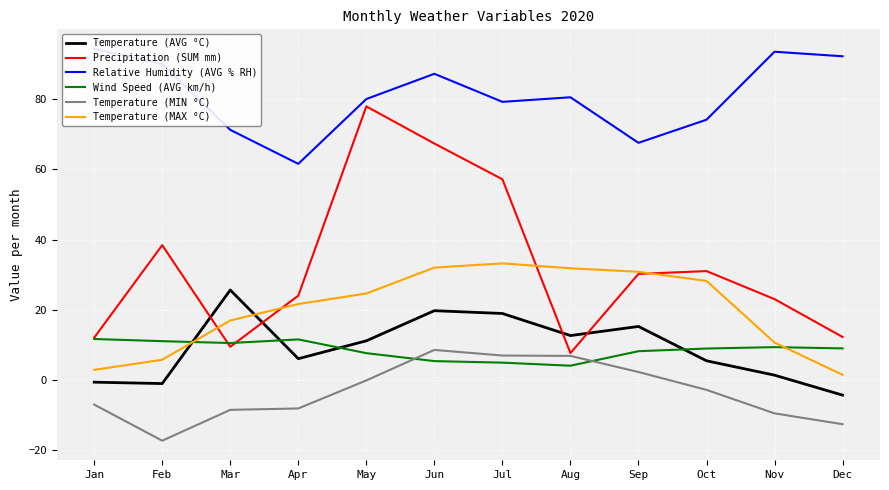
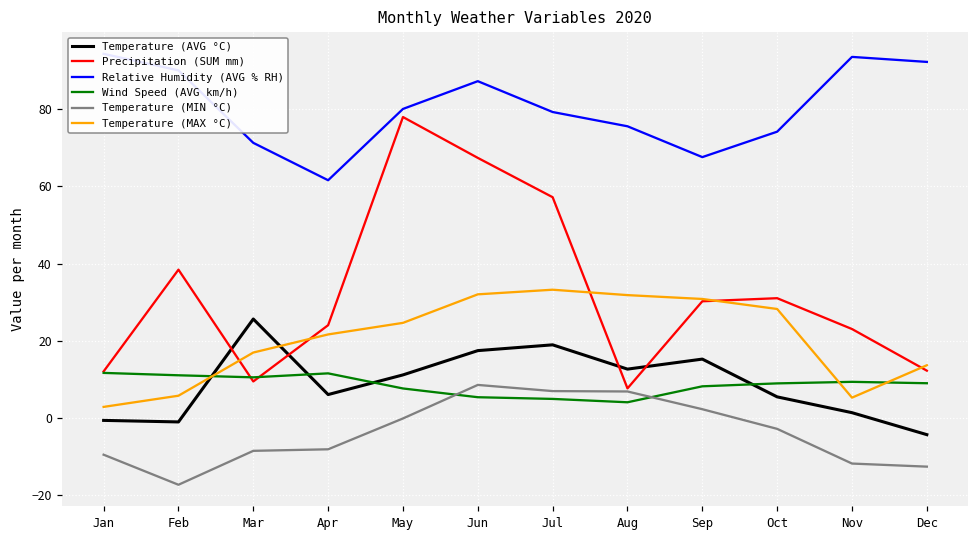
  {
    "Temperature (AVG °C)": {
      "Jan": -1,
      "Feb": -1,
      "Mar": 26,
      "Apr": 6,
      "May": 11,
-     "Jun": 20,
+     "Jun": 17,
      "Jul": 19,
      "Aug": 13,
      "Sep": 15,
      "Oct": 5,
      "Nov": 1,
      "Dec": -4
    },
    "Precipitation (SUM mm)": {
      "Feb": 38,
      "Mar": 9,
      "Apr": 24,
      "May": 78,
      "Jun": 67,
      "Jul": 57,
      "Aug": 8,
      "Oct": 31,
      "Nov": 23,
      "Dec": 12
    },
    "Relative Humidity (AVG % RH)": {
      "Mar": 71,
      "Apr": 62,
      "May": 80,
      "Jun": 87,
      "Jul": 79,
-     "Aug": 81,
+     "Aug": 76,
      "Sep": 68,
      "Oct": 74,
      "Nov": 94,
      "Dec": 92
    },
    "Wind Speed (AVG km/h)": {
      "Feb": 11,
      "Mar": 10,
      "Apr": 12,
      "May": 8,
      "Jun": 5,
      "Jul": 5,
      "Aug": 4,
      "Sep": 8,
      "Oct": 9,
      "Nov": 9,
      "Dec": 9
    },
    "Temperature (MIN °C)": {
-     "Jan": -7,
+     "Jan": -10,
      "Feb": -17,
      "Mar": -9,
      "Apr": -8,
      "May": 0,
      "Jun": 9,
      "Jul": 7,
      "Aug": 7,
      "Sep": 2,
      "Oct": -3,
-     "Nov": -10,
+     "Nov": -12,
      "Dec": -13
    },
    "Temperature (MAX °C)": {
      "Jan": 3,
      "Feb": 6,
      "Mar": 17,
      "Apr": 22,
      "May": 25,
      "Jun": 32,
      "Jul": 33,
      "Aug": 32,
      "Oct": 28,
-     "Nov": 11,
-     "Dec": 1
+     "Nov": 5,
+     "Dec": 14
    }
  }
